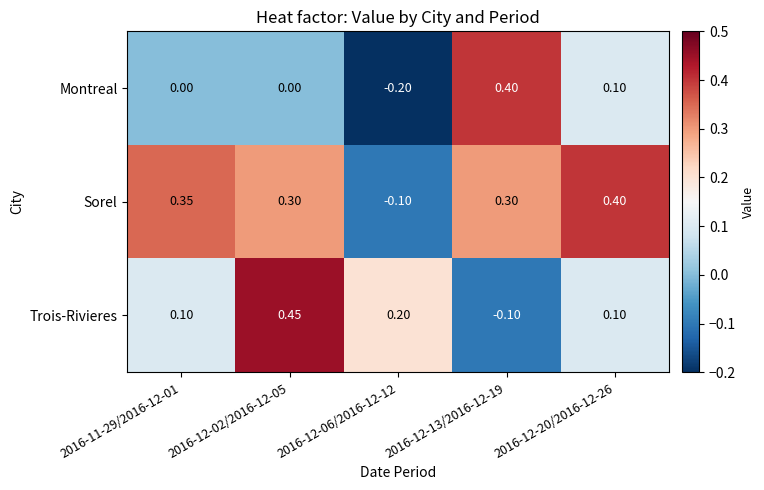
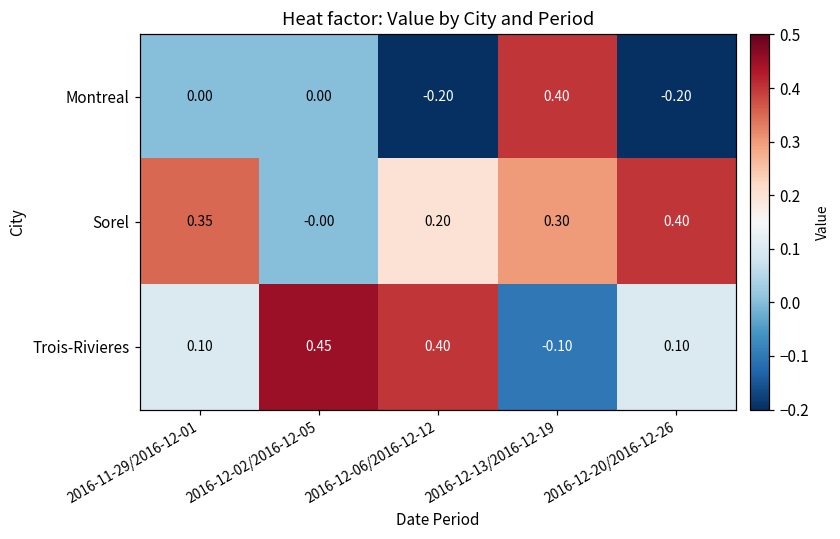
  {
    "Montreal": {
      "2016-11-29/2016-12-01": 0.00,
      "2016-12-02/2016-12-05": 0.00,
      "2016-12-06/2016-12-12": -0.20,
      "2016-12-13/2016-12-19": 0.40,
-     "2016-12-20/2016-12-26": 0.10
+     "2016-12-20/2016-12-26": -0.20
    },
    "Sorel": {
      "2016-11-29/2016-12-01": 0.35,
-     "2016-12-02/2016-12-05": 0.30,
-     "2016-12-06/2016-12-12": -0.10,
+     "2016-12-02/2016-12-05": -0.00,
+     "2016-12-06/2016-12-12": 0.20,
      "2016-12-13/2016-12-19": 0.30,
      "2016-12-20/2016-12-26": 0.40
    },
    "Trois-Rivieres": {
      "2016-11-29/2016-12-01": 0.10,
      "2016-12-02/2016-12-05": 0.45,
-     "2016-12-06/2016-12-12": 0.20,
+     "2016-12-06/2016-12-12": 0.40,
      "2016-12-13/2016-12-19": -0.10,
      "2016-12-20/2016-12-26": 0.10
    }
  }
